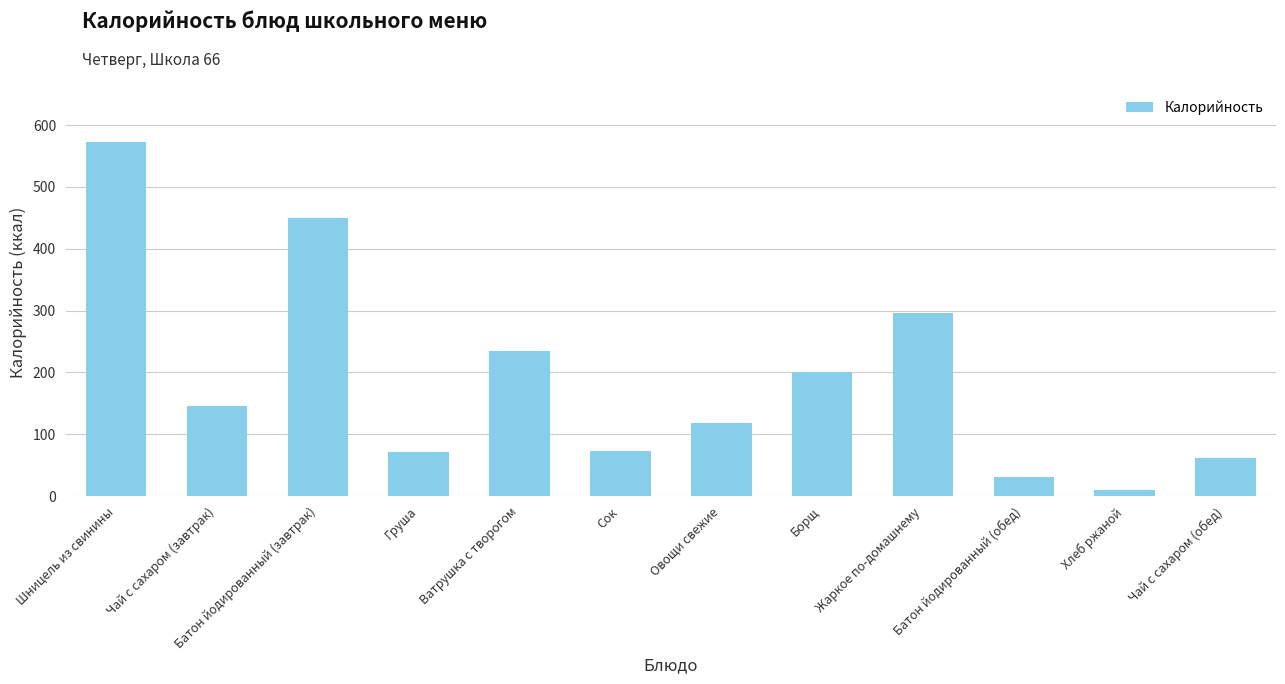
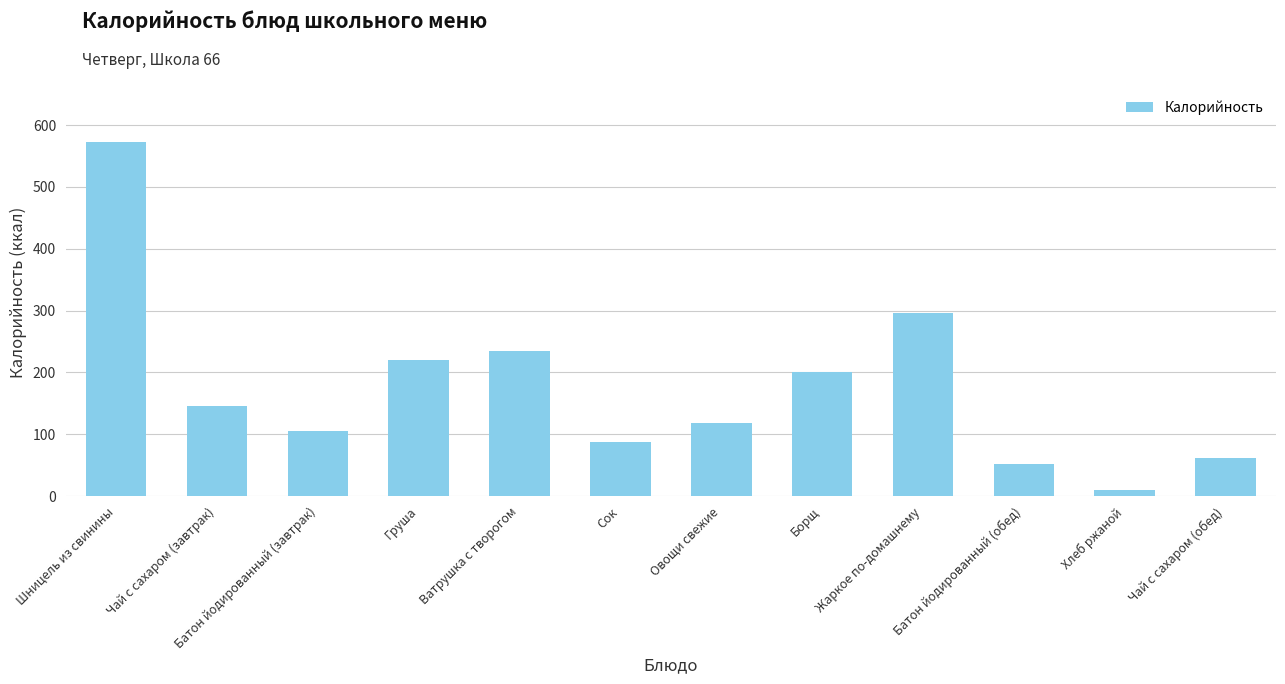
  {
    "Шницель из свинины": 570,
    "Чай с сахаром (завтрак)": 150,
-   "Батон йодированный (завтрак)": 450,
-   "Груша": 70,
+   "Батон йодированный (завтрак)": 110,
+   "Груша": 220,
    "Ватрушка с творогом": 240,
-   "Сок": 70,
+   "Сок": 90,
    "Овощи свежие": 120,
    "Борщ": 200,
    "Жаркое по-домашнему": 300,
-   "Батон йодированный (обед)": 30,
+   "Батон йодированный (обед)": 50,
    "Хлеб ржаной": 10,
    "Чай с сахаром (обед)": 60
  }
